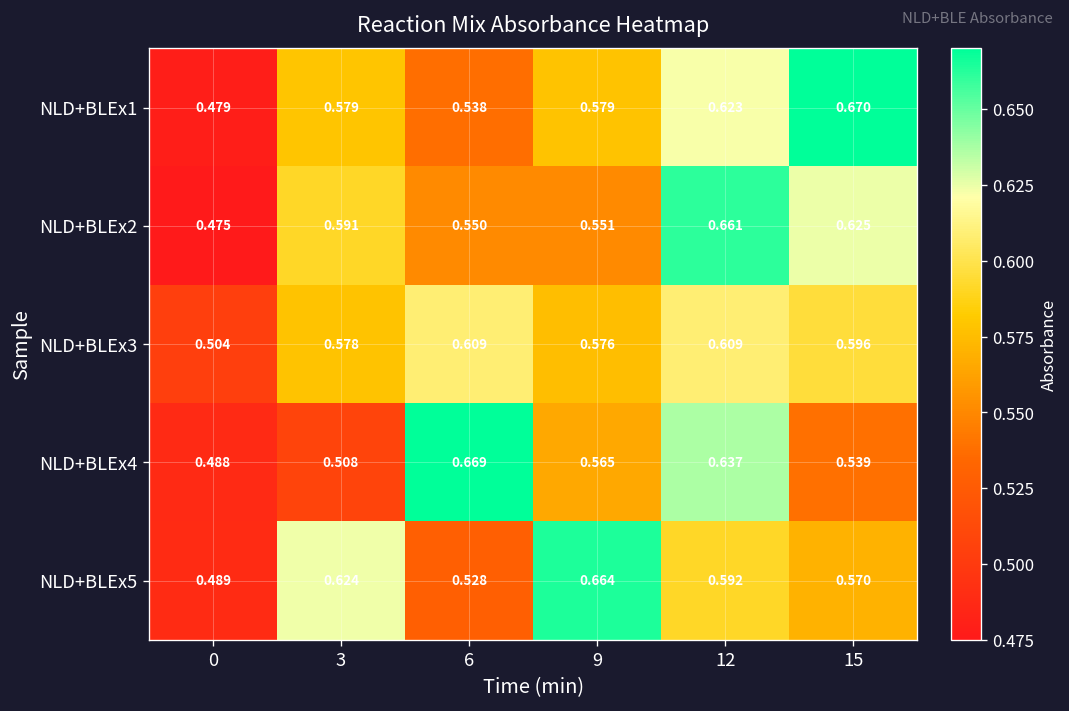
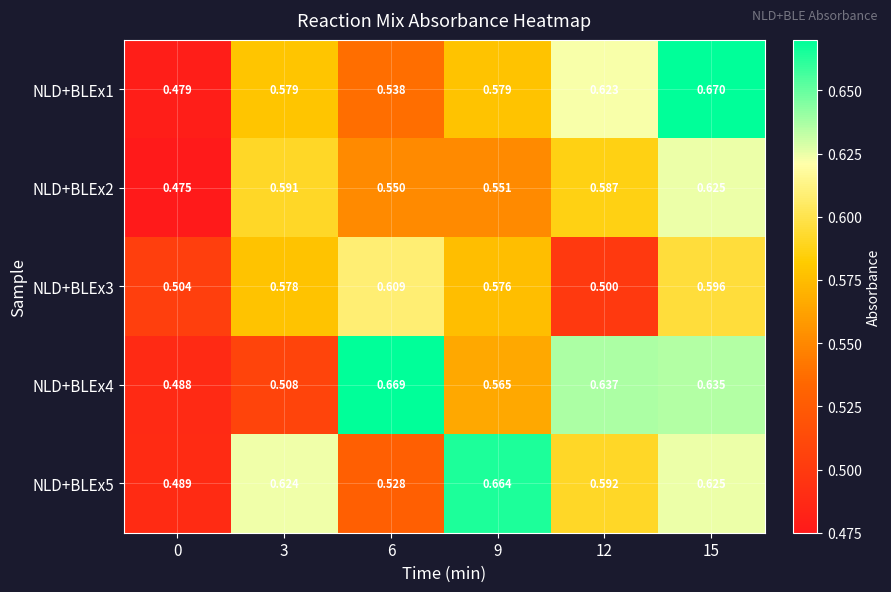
  {
    "NLD+BLEx1": {
      "0": 0.479,
      "3": 0.579,
      "6": 0.538,
      "9": 0.579,
      "12": 0.623,
      "15": 0.670
    },
    "NLD+BLEx2": {
      "0": 0.475,
      "3": 0.591,
      "6": 0.550,
      "9": 0.551,
-     "12": 0.661,
+     "12": 0.587,
      "15": 0.625
    },
    "NLD+BLEx3": {
      "0": 0.504,
      "3": 0.578,
      "6": 0.609,
      "9": 0.576,
-     "12": 0.609,
+     "12": 0.500,
      "15": 0.596
    },
    "NLD+BLEx4": {
      "0": 0.488,
      "3": 0.508,
      "6": 0.669,
      "9": 0.565,
      "12": 0.637,
-     "15": 0.539
+     "15": 0.635
    },
    "NLD+BLEx5": {
      "0": 0.489,
      "3": 0.624,
      "6": 0.528,
      "9": 0.664,
      "12": 0.592,
-     "15": 0.570
+     "15": 0.625
    }
  }
